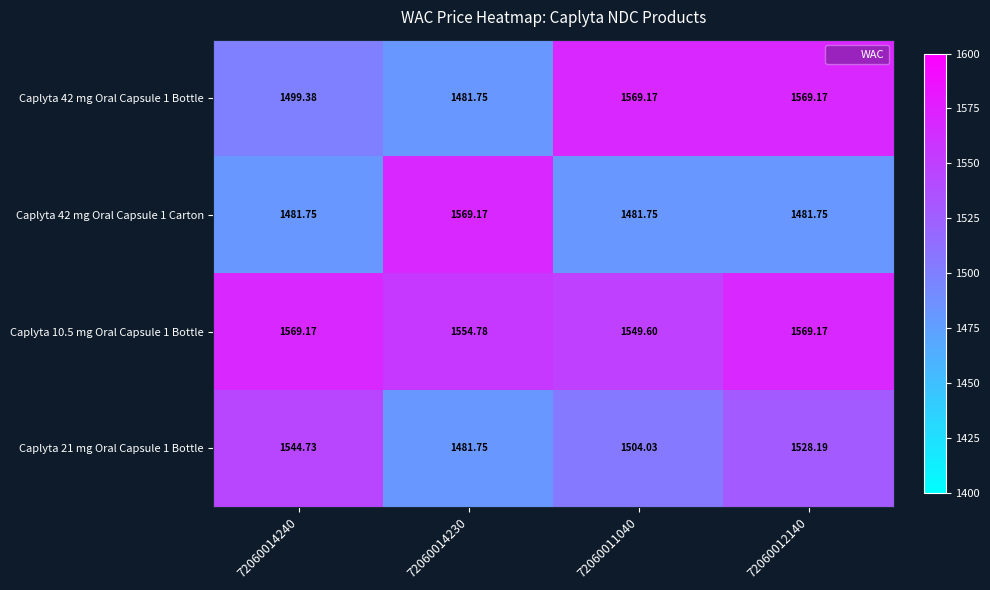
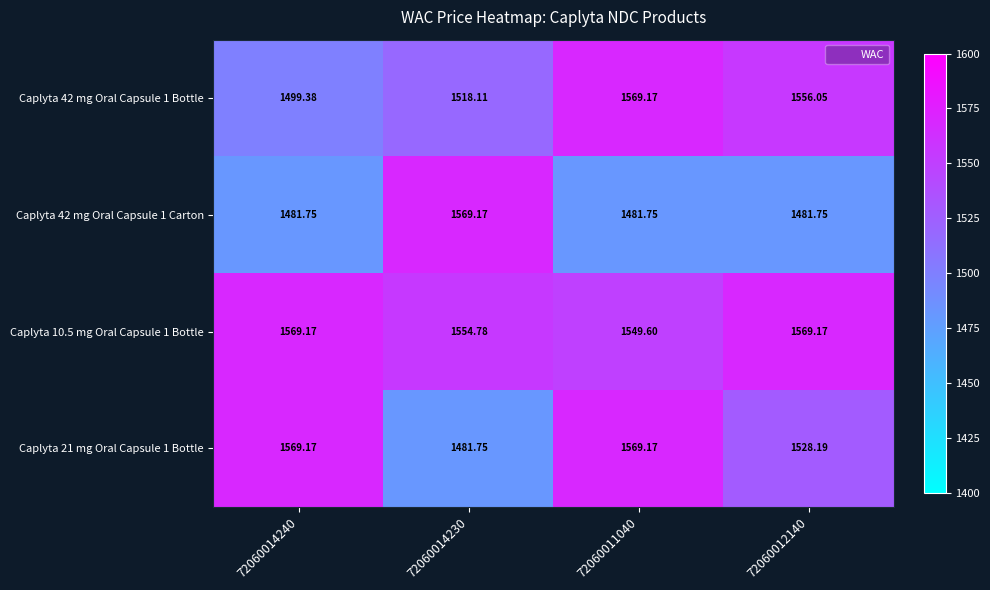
  {
    "Caplyta 42 mg Oral Capsule 1 Bottle": {
      "72060014240": 1499.38,
-     "72060014230": 1481.75,
+     "72060014230": 1518.11,
      "72060011040": 1569.17,
-     "72060012140": 1569.17
+     "72060012140": 1556.05
    },
    "Caplyta 42 mg Oral Capsule 1 Carton": {
      "72060014240": 1481.75,
      "72060014230": 1569.17,
      "72060011040": 1481.75,
      "72060012140": 1481.75
    },
    "Caplyta 10.5 mg Oral Capsule 1 Bottle": {
      "72060014240": 1569.17,
      "72060014230": 1554.78,
      "72060011040": 1549.60,
      "72060012140": 1569.17
    },
    "Caplyta 21 mg Oral Capsule 1 Bottle": {
-     "72060014240": 1544.73,
+     "72060014240": 1569.17,
      "72060014230": 1481.75,
-     "72060011040": 1504.03,
+     "72060011040": 1569.17,
      "72060012140": 1528.19
    }
  }
